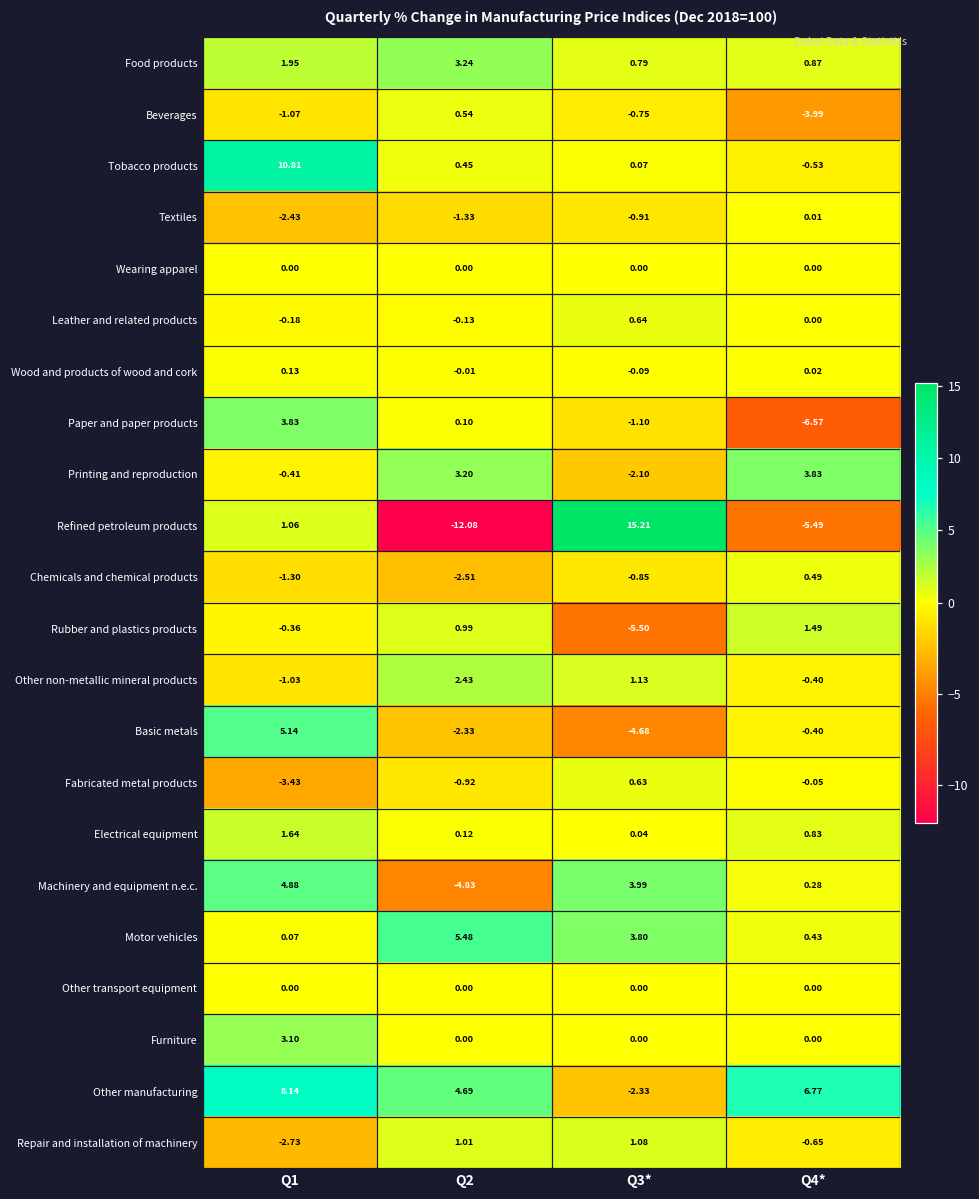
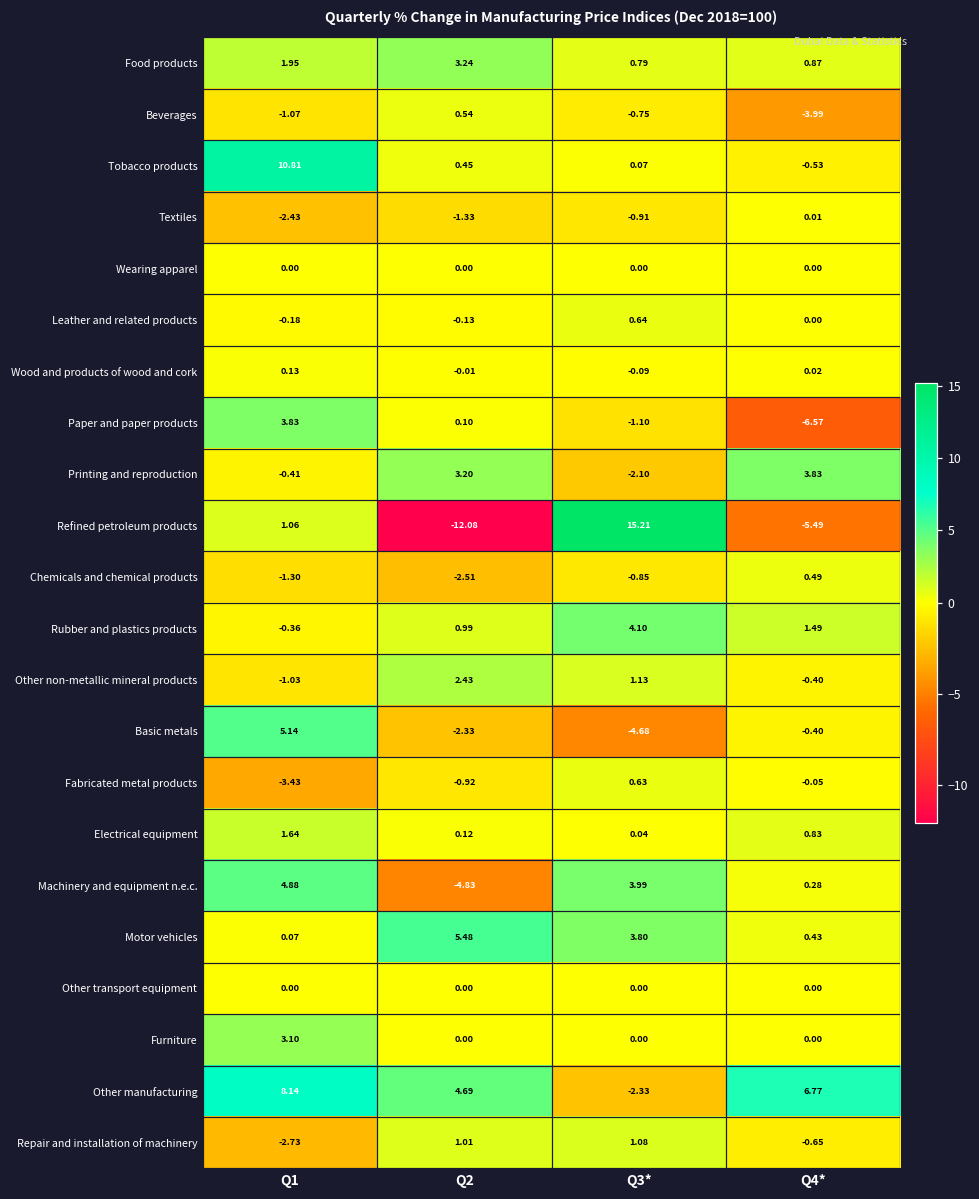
  {
    "Food products": {
      "Q1": 1.95,
      "Q2": 3.24,
      "Q3*": 0.79
    },
    "Beverages": {
      "Q1": -1.07,
      "Q2": 0.54,
      "Q3*": -0.75,
      "Q4*": -3.99
    },
    "Tobacco products": {
      "Q1": 10.81,
      "Q2": 0.45,
      "Q3*": 0.07,
      "Q4*": -0.53
    },
    "Textiles": {
      "Q1": -2.43,
      "Q2": -1.33,
      "Q3*": -0.91,
      "Q4*": 0.01
    },
    "Wearing apparel": {
      "Q1": 0.00,
      "Q2": 0.00,
      "Q3*": 0.00,
      "Q4*": 0.00
    },
    "Leather and related products": {
      "Q1": -0.18,
      "Q2": -0.13,
      "Q3*": 0.64,
      "Q4*": 0.00
    },
    "Wood and products of wood and cork": {
      "Q1": 0.13,
      "Q2": -0.01,
      "Q3*": -0.09,
      "Q4*": 0.02
    },
    "Paper and paper products": {
      "Q1": 3.83,
      "Q2": 0.10,
      "Q3*": -1.10,
      "Q4*": -6.57
    },
    "Printing and reproduction": {
      "Q1": -0.41,
      "Q2": 3.20,
      "Q3*": -2.10,
      "Q4*": 3.83
    },
    "Refined petroleum products": {
      "Q1": 1.06,
      "Q2": -12.08,
      "Q3*": 15.21,
      "Q4*": -5.49
    },
    "Chemicals and chemical products": {
      "Q1": -1.30,
      "Q2": -2.51,
      "Q3*": -0.85,
      "Q4*": 0.49
    },
    "Rubber and plastics products": {
      "Q1": -0.36,
      "Q2": 0.99,
-     "Q3*": -5.50,
+     "Q3*": 4.10,
      "Q4*": 1.49
    },
    "Other non-metallic mineral products": {
      "Q1": -1.03,
      "Q2": 2.43,
      "Q3*": 1.13,
      "Q4*": -0.40
    },
    "Basic metals": {
      "Q1": 5.14,
      "Q2": -2.33,
      "Q3*": -4.68,
      "Q4*": -0.40
    },
    "Fabricated metal products": {
      "Q1": -3.43,
      "Q2": -0.92,
      "Q3*": 0.63,
      "Q4*": -0.05
    },
    "Electrical equipment": {
      "Q1": 1.64,
      "Q2": 0.12,
      "Q3*": 0.04,
      "Q4*": 0.83
    },
    "Machinery and equipment n.e.c.": {
      "Q1": 4.88,
      "Q2": -4.83,
      "Q3*": 3.99,
      "Q4*": 0.28
    },
    "Motor vehicles": {
      "Q1": 0.07,
      "Q2": 5.48,
      "Q3*": 3.80,
      "Q4*": 0.43
    },
    "Other transport equipment": {
      "Q1": 0.00,
      "Q2": 0.00,
      "Q3*": 0.00,
      "Q4*": 0.00
    },
    "Furniture": {
      "Q1": 3.10,
      "Q2": 0.00,
      "Q3*": 0.00,
      "Q4*": 0.00
    },
    "Other manufacturing": {
      "Q1": 8.14,
      "Q2": 4.69,
      "Q3*": -2.33,
      "Q4*": 6.77
    },
    "Repair and installation of machinery": {
      "Q1": -2.73,
      "Q2": 1.01,
      "Q3*": 1.08,
      "Q4*": -0.65
    }
  }
